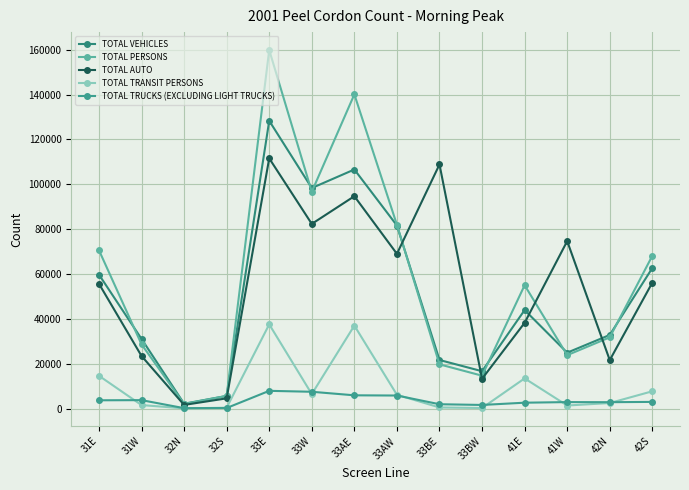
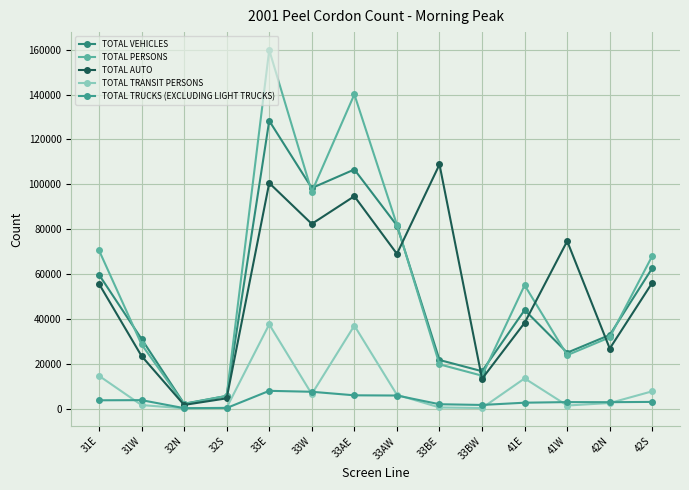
  {
    "TOTAL AUTO": {
      "31E": 56000,
      "31W": 24000,
-     "33E": 112000,
+     "33E": 101000,
      "33W": 82000,
      "33AE": 95000,
      "33AW": 69000,
      "33BE": 109000,
      "33BW": 13000,
      "41E": 38000,
      "41W": 75000,
-     "42N": 22000,
+     "42N": 27000,
      "42S": 56000
    }
  }
